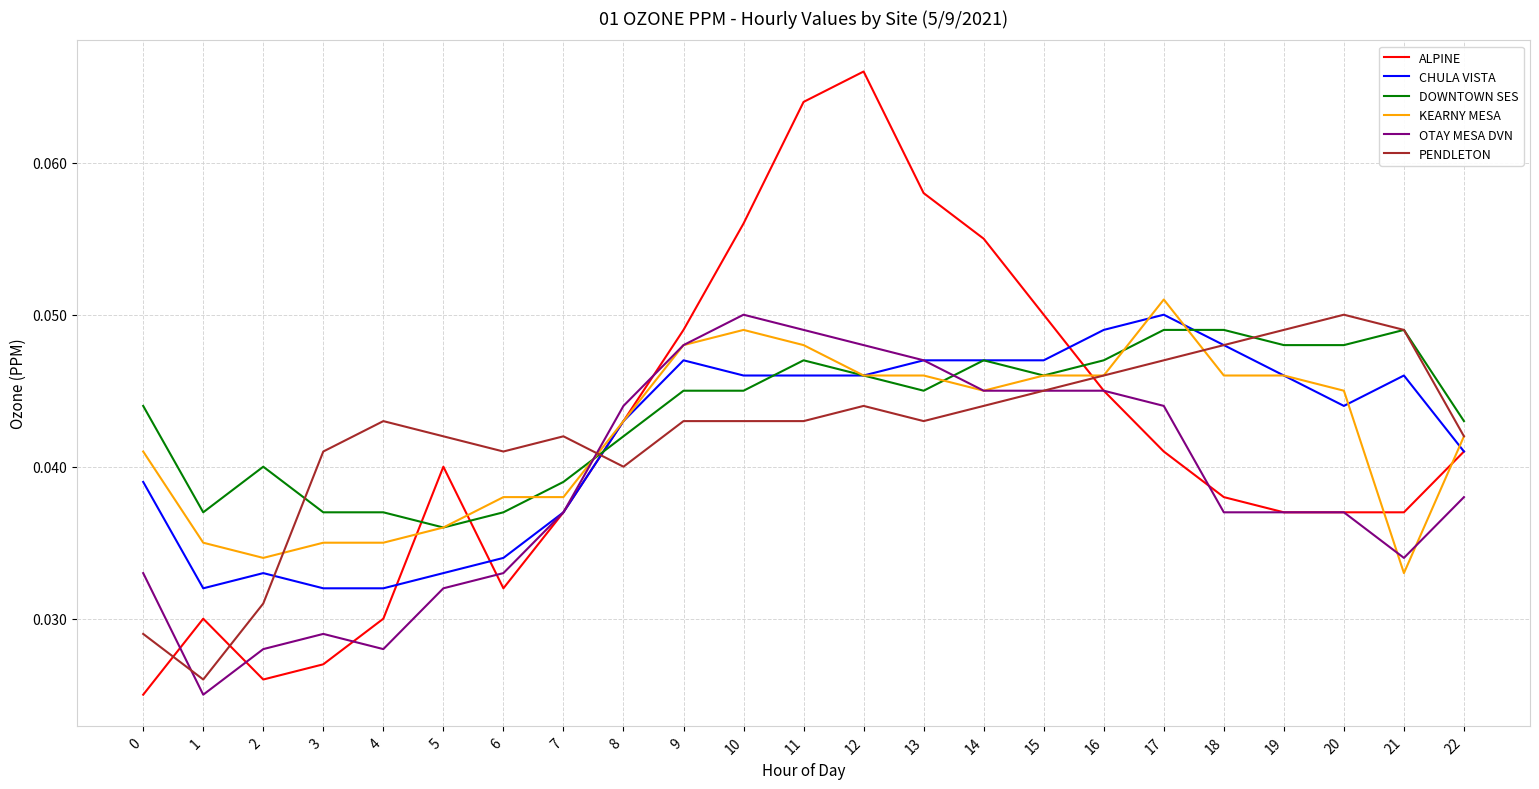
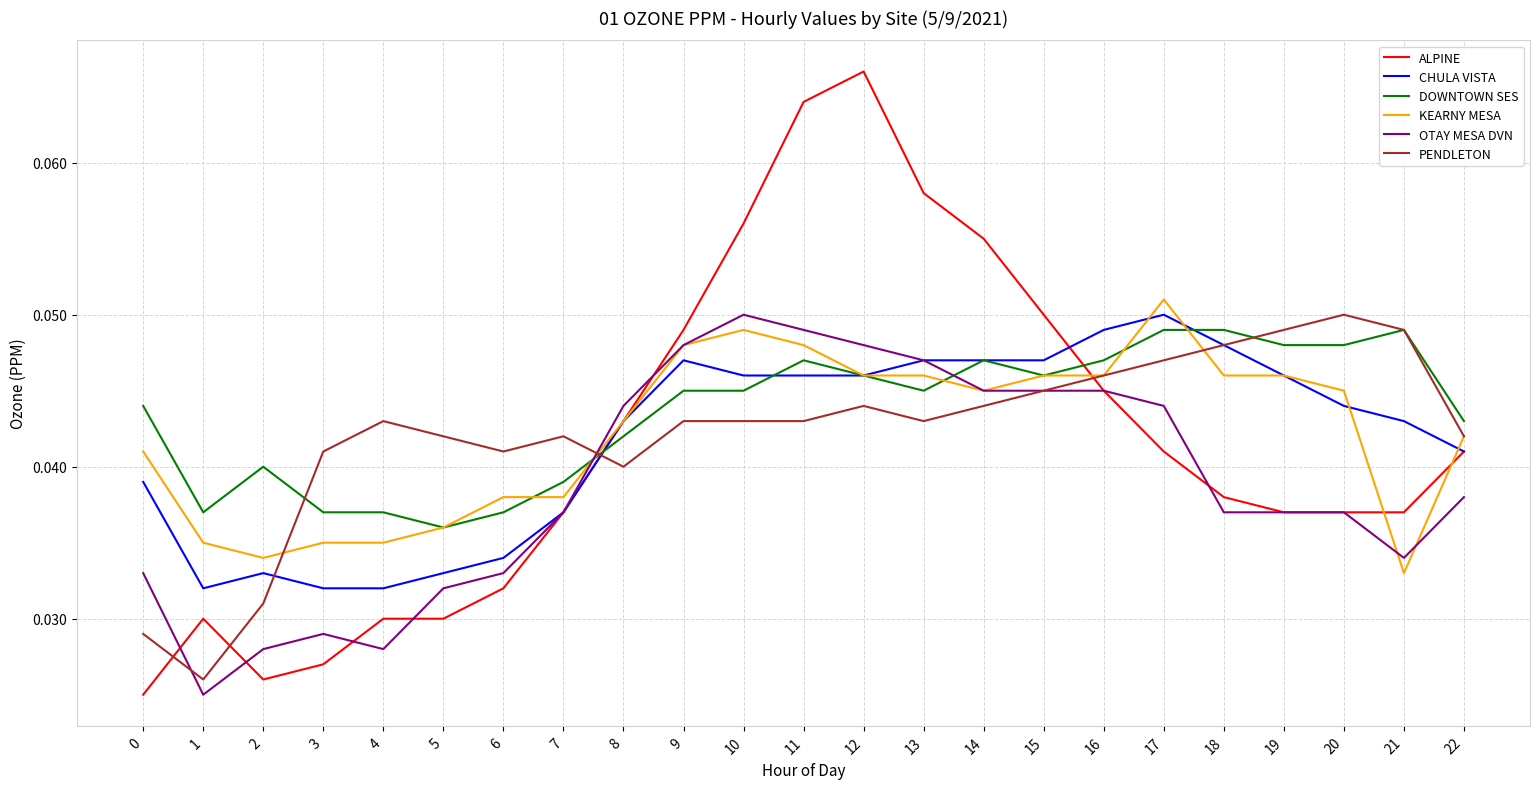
  {
    "ALPINE": {
      "0": 0.0250,
      "1": 0.03,
      "2": 0.0260,
      "3": 0.0270,
      "4": 0.03,
-     "5": 0.04,
+     "5": 0.03,
      "6": 0.0320,
      "9": 0.0490,
      "10": 0.0560,
      "11": 0.0640,
      "12": 0.0660,
      "13": 0.0580,
      "14": 0.0550,
      "15": 0.05,
      "17": 0.0410,
      "18": 0.0380,
      "21": 0.0370
    },
    "CHULA VISTA": {
      "0": 0.039,
      "1": 0.032,
      "2": 0.033,
      "3": 0.032,
      "4": 0.032,
      "5": 0.033,
      "6": 0.034,
      "9": 0.047,
      "10": 0.046,
      "11": 0.046,
      "15": 0.047,
      "16": 0.049,
      "17": 0.050,
      "20": 0.044,
-     "21": 0.046
+     "21": 0.043
    },
    "DOWNTOWN SES": {
      "0": 0.044,
      "1": 0.037,
      "2": 0.040,
      "3": 0.037,
      "4": 0.037,
      "6": 0.037,
      "7": 0.039,
      "8": 0.042,
      "9": 0.045,
      "10": 0.045,
      "11": 0.047,
      "13": 0.045,
      "16": 0.047,
      "17": 0.049,
      "18": 0.049,
      "19": 0.048,
      "20": 0.048,
      "22": 0.043
    },
    "KEARNY MESA": {
      "0": 0.041,
      "1": 0.035,
      "2": 0.034,
      "3": 0.035,
      "4": 0.035,
      "6": 0.038,
      "7": 0.038,
      "10": 0.049,
      "11": 0.048,
      "13": 0.046,
      "17": 0.051,
      "18": 0.046,
      "20": 0.045,
      "21": 0.033
    },
    "OTAY MESA DVN": {
      "0": 0.033,
      "1": 0.025,
      "2": 0.028,
      "3": 0.029,
      "4": 0.028,
      "5": 0.032,
      "6": 0.033,
      "8": 0.044,
      "10": 0.050,
      "11": 0.049,
      "12": 0.048,
      "17": 0.044,
      "18": 0.037,
      "21": 0.034,
      "22": 0.038
    },
    "PENDLETON": {
      "0": 0.029,
      "1": 0.026,
      "2": 0.031,
      "3": 0.041,
      "4": 0.043,
      "5": 0.042,
      "6": 0.041,
      "7": 0.042,
      "8": 0.040,
      "9": 0.043,
      "10": 0.043,
      "11": 0.043,
      "12": 0.044,
      "13": 0.043,
      "14": 0.044,
      "17": 0.047,
      "19": 0.049,
      "20": 0.050
    }
  }
